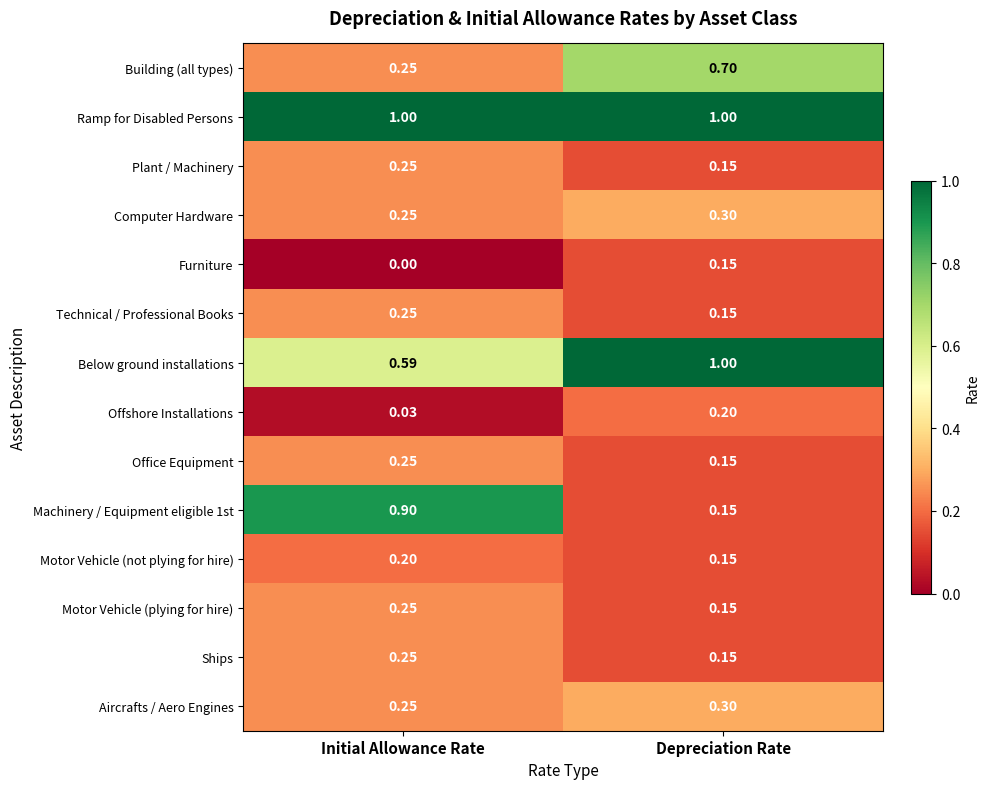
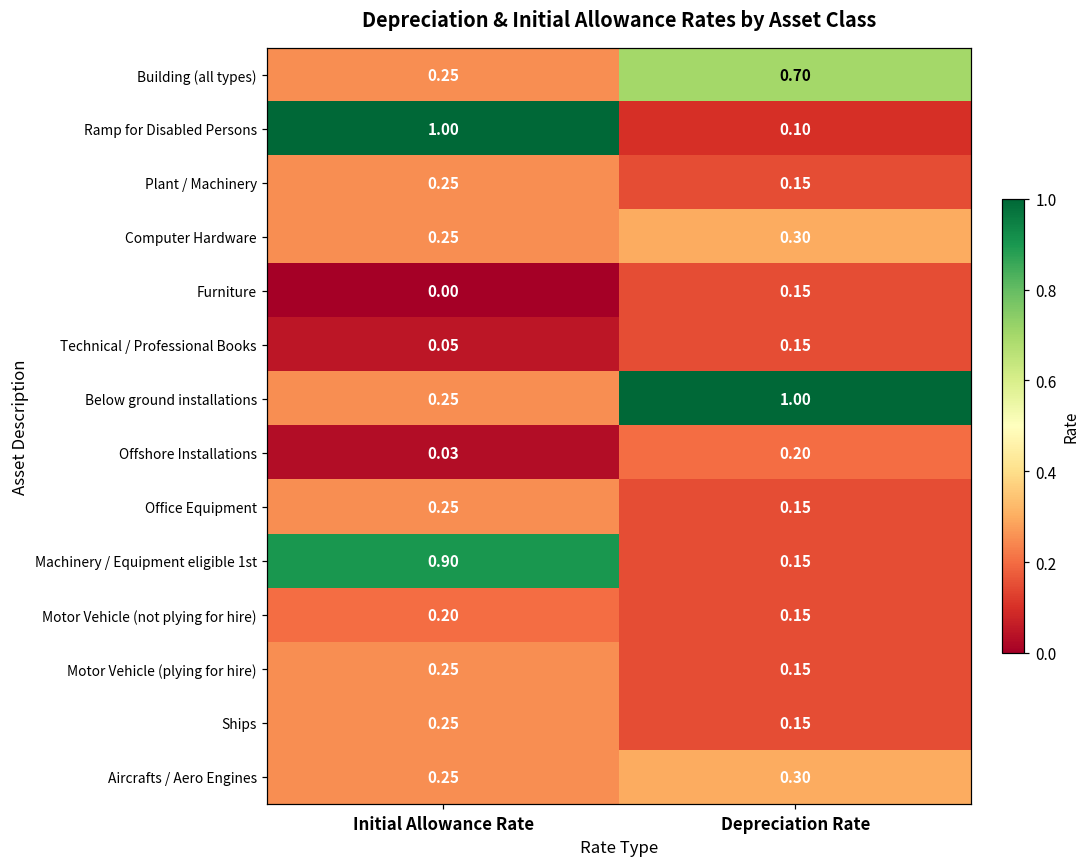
  {
    "Building (all types)": {
      "Initial Allowance Rate": 0.25,
      "Depreciation Rate": 0.70
    },
    "Ramp for Disabled Persons": {
      "Initial Allowance Rate": 1.00,
-     "Depreciation Rate": 1.00
+     "Depreciation Rate": 0.10
    },
    "Plant / Machinery": {
      "Initial Allowance Rate": 0.25,
      "Depreciation Rate": 0.15
    },
    "Computer Hardware": {
      "Initial Allowance Rate": 0.25,
      "Depreciation Rate": 0.30
    },
    "Furniture": {
      "Initial Allowance Rate": 0.00,
      "Depreciation Rate": 0.15
    },
    "Technical / Professional Books": {
-     "Initial Allowance Rate": 0.25,
+     "Initial Allowance Rate": 0.05,
      "Depreciation Rate": 0.15
    },
    "Below ground installations": {
-     "Initial Allowance Rate": 0.59,
+     "Initial Allowance Rate": 0.25,
      "Depreciation Rate": 1.00
    },
    "Offshore Installations": {
      "Initial Allowance Rate": 0.03,
      "Depreciation Rate": 0.20
    },
    "Office Equipment": {
      "Initial Allowance Rate": 0.25,
      "Depreciation Rate": 0.15
    },
    "Machinery / Equipment eligible 1st": {
      "Initial Allowance Rate": 0.90,
      "Depreciation Rate": 0.15
    },
    "Motor Vehicle (not plying for hire)": {
      "Initial Allowance Rate": 0.20,
      "Depreciation Rate": 0.15
    },
    "Motor Vehicle (plying for hire)": {
      "Initial Allowance Rate": 0.25,
      "Depreciation Rate": 0.15
    },
    "Ships": {
      "Initial Allowance Rate": 0.25,
      "Depreciation Rate": 0.15
    },
    "Aircrafts / Aero Engines": {
      "Initial Allowance Rate": 0.25,
      "Depreciation Rate": 0.30
    }
  }
